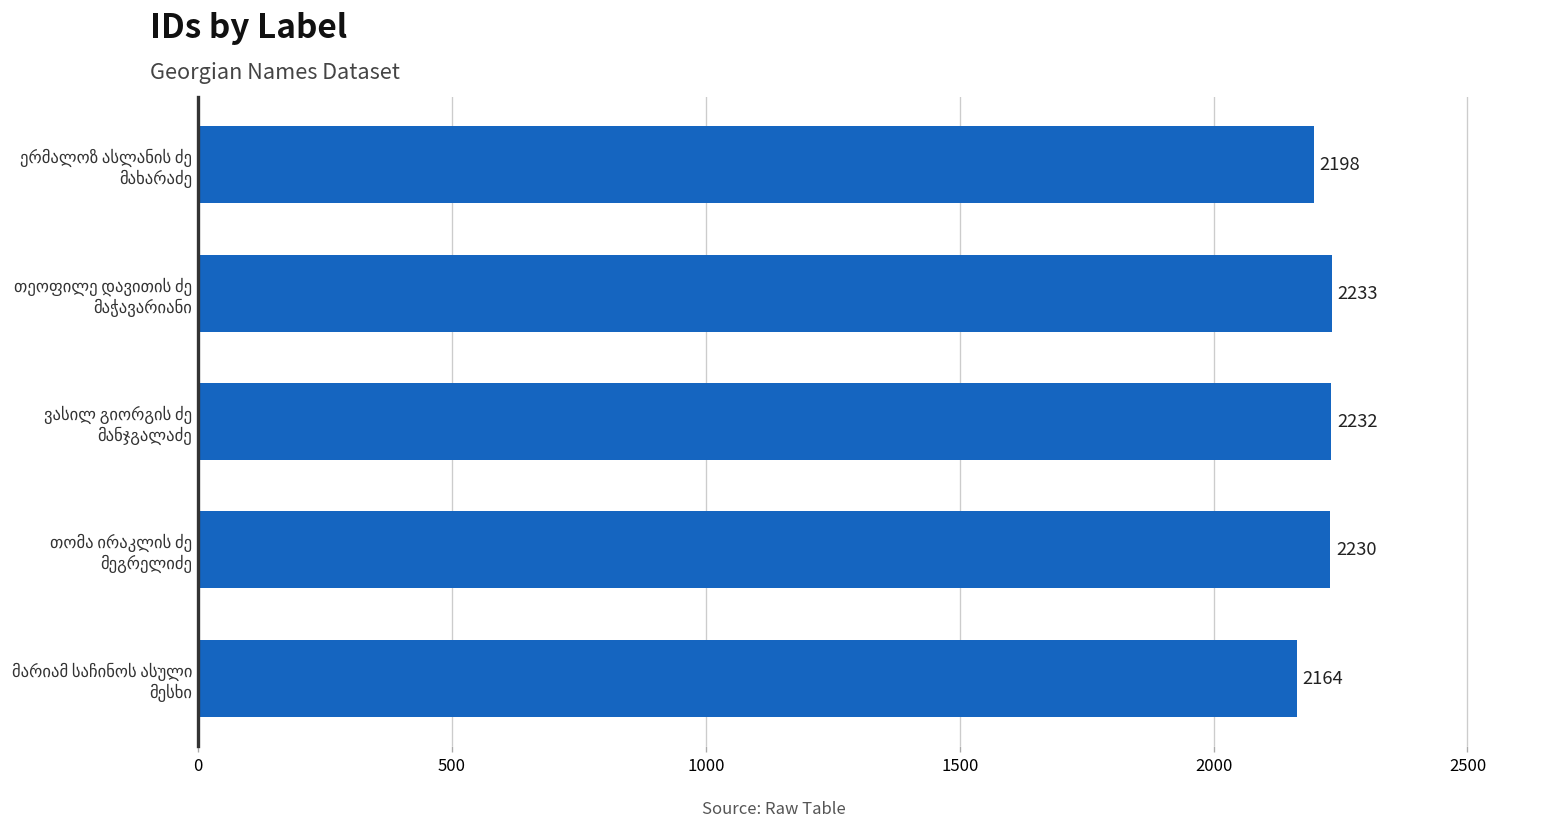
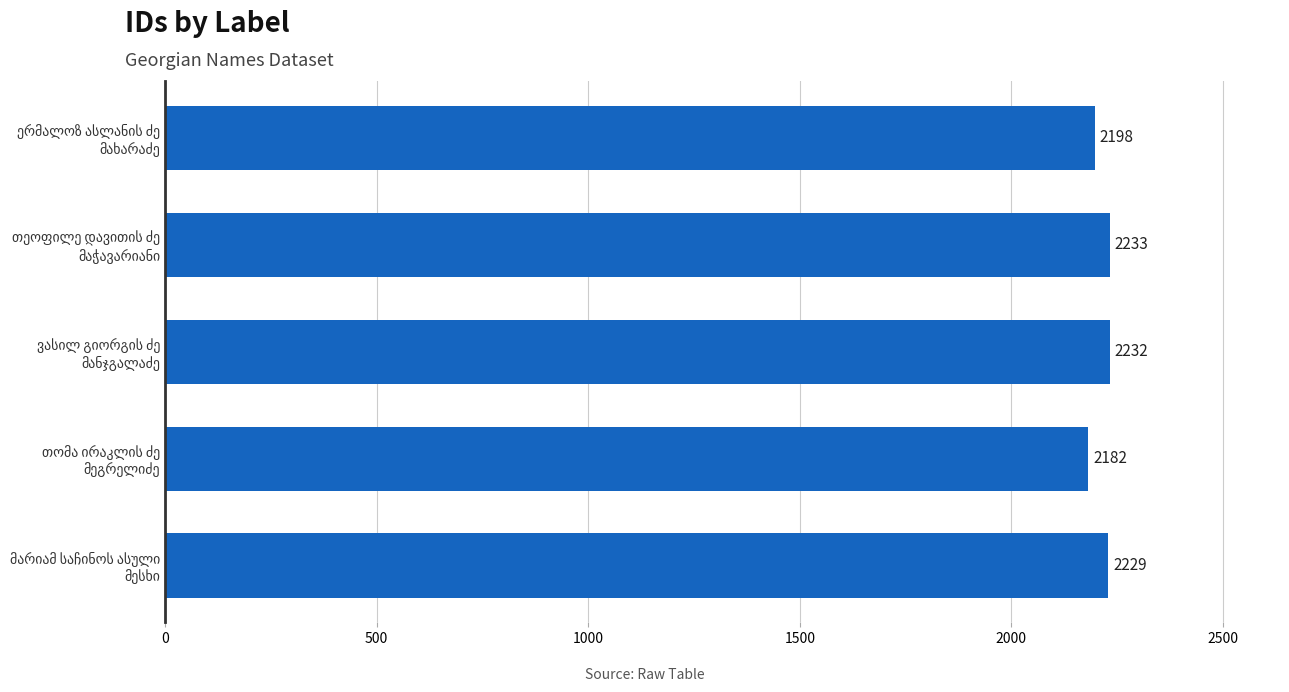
  {
    "ერმალოზ ასლანის ძე მახარაძე": 2198,
    "თეოფილე დავითის ძე მაჭავარიანი": 2233,
    "ვასილ გიორგის ძე მანჯგალაძე": 2232,
-   "თომა ირაკლის ძე მეგრელიძე": 2230,
-   "მარიამ საჩინოს ასული მესხი": 2164
+   "თომა ირაკლის ძე მეგრელიძე": 2182,
+   "მარიამ საჩინოს ასული მესხი": 2229
  }
